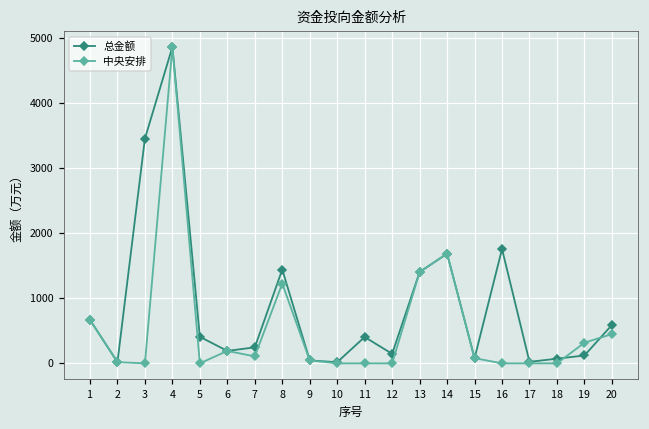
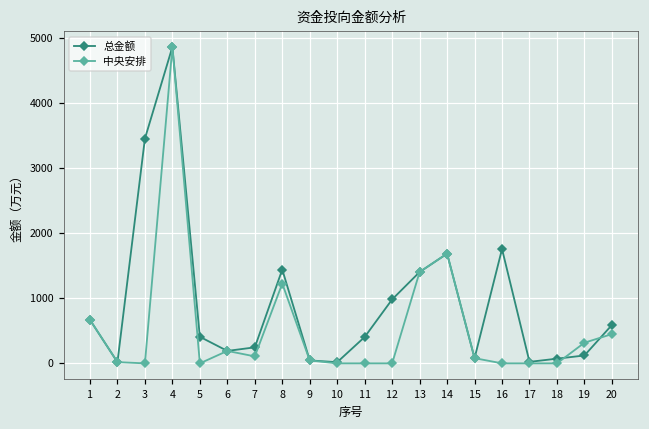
  {
    "总金额": {
      "3": 3500,
      "5": 400,
      "7": 200,
      "8": 1400,
      "11": 400,
-     "12": 100,
+     "12": 1000,
      "16": 1800,
      "18": 100,
      "19": 100,
      "20": 600
    },
    "中央安排": {
      "3": 0,
      "5": 0,
      "7": 100,
      "8": 1200,
      "11": 0,
      "12": 0,
      "16": 0,
      "18": 0,
      "19": 300,
      "20": 400
    }
  }
